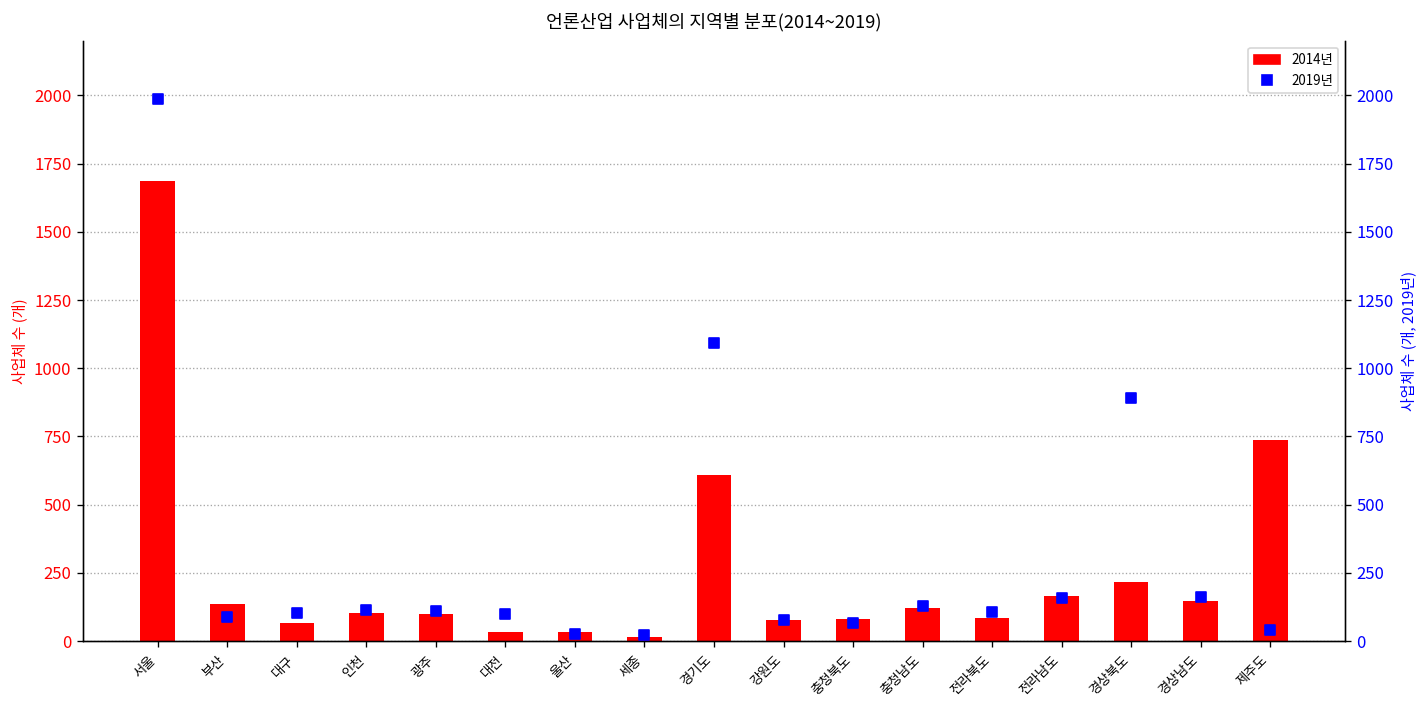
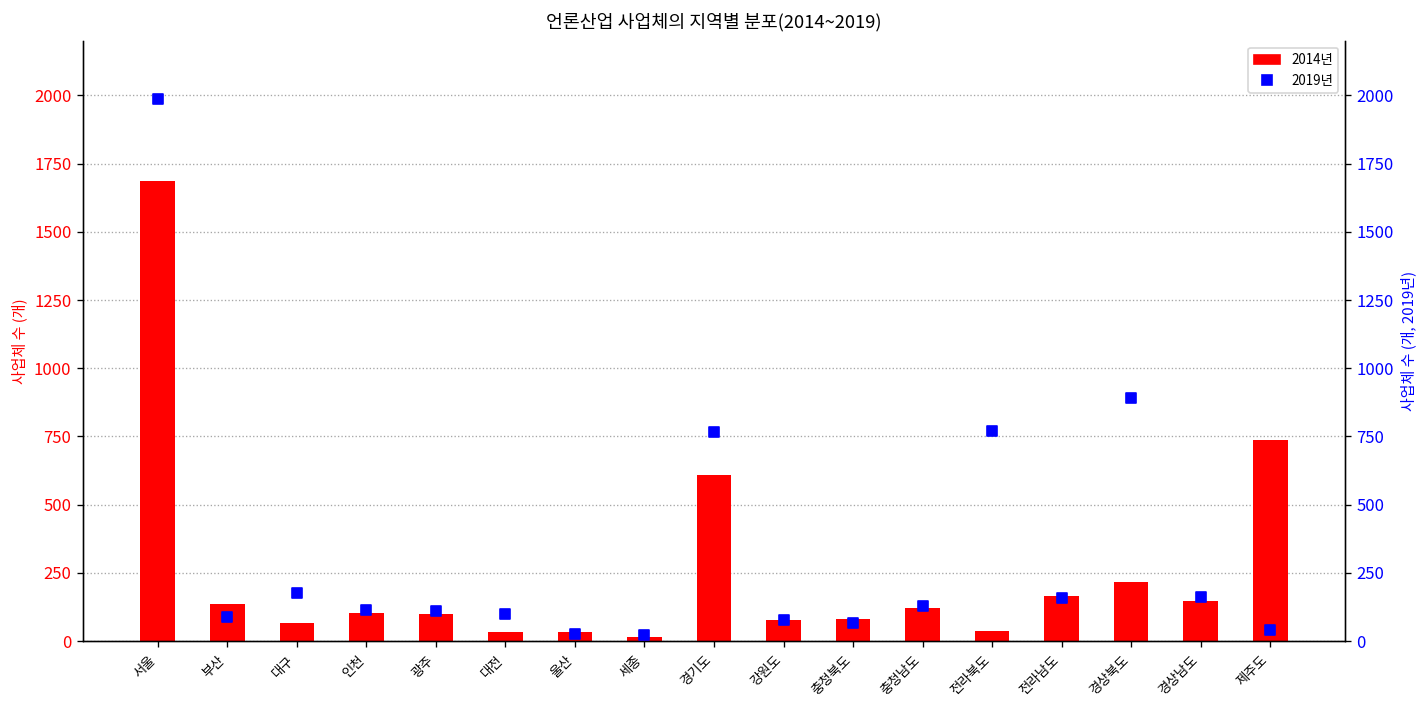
  {
    "2014년": {
      "서울": 1690,
      "부산": 140,
      "대구": 70,
      "인천": 100,
      "광주": 100,
      "대전": 30,
      "울산": 40,
      "세종": 20,
      "경기도": 610,
      "강원도": 80,
      "충청북도": 80,
      "충청남도": 120,
-     "전라북도": 80,
+     "전라북도": 40,
      "전라남도": 170,
      "경상북도": 220,
      "경상남도": 150,
      "제주도": 740
    },
    "2019년": {
-     "대구": 100,
-     "경기도": 1090,
-     "전라북도": 110
+     "대구": 180,
+     "경기도": 770,
+     "전라북도": 770
    }
  }
